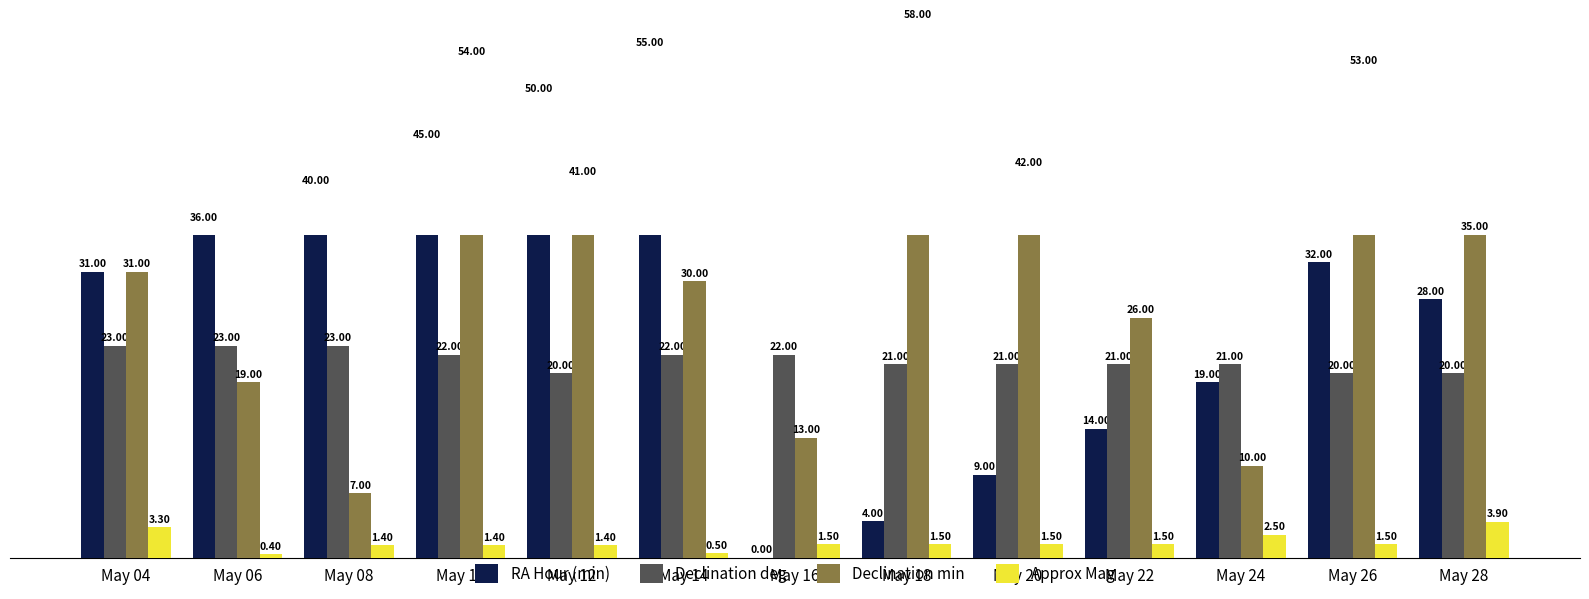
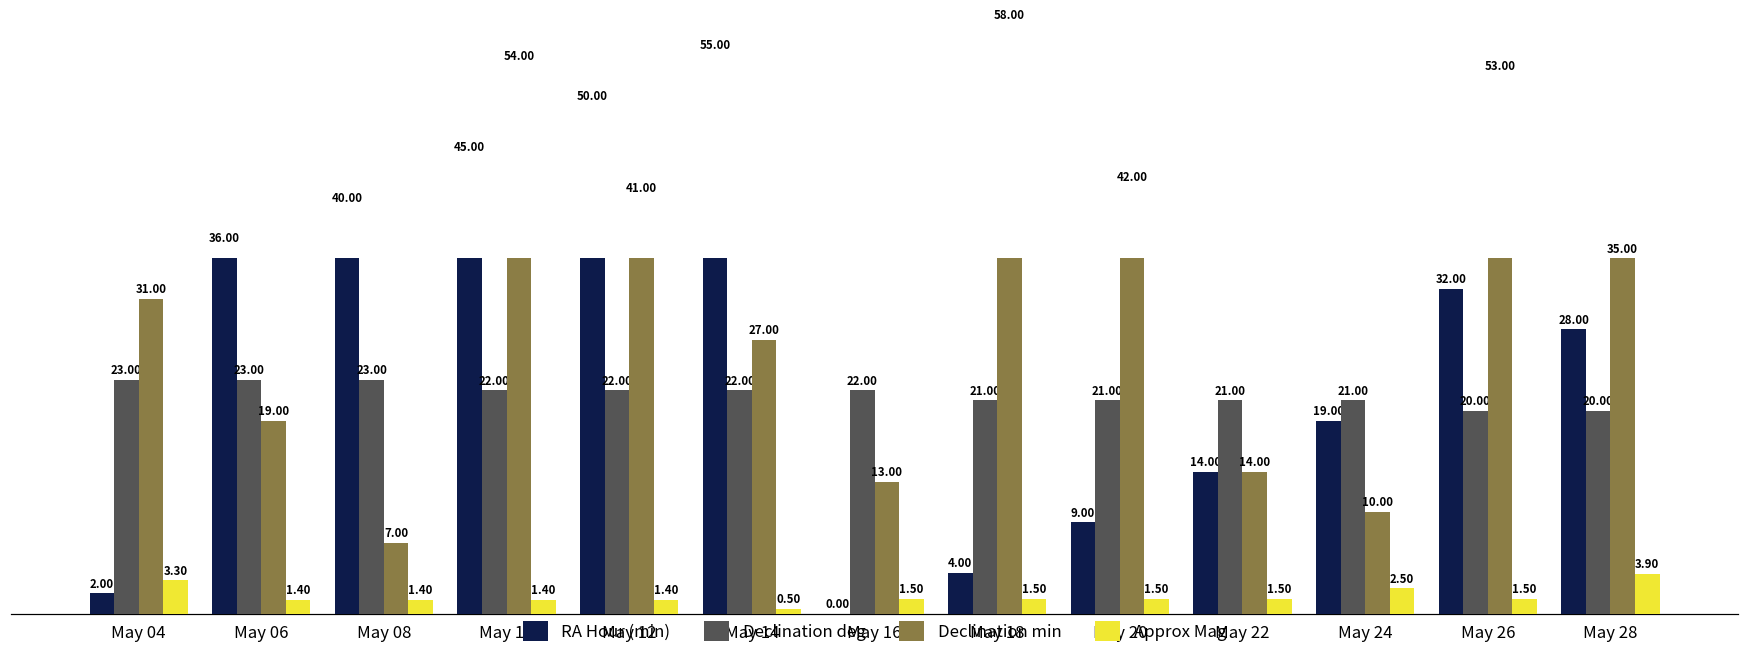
  {
    "RA Hour (min)": {
-     "May 04": 31.00,
+     "May 04": 2.00,
      "May 16": 0.00,
      "May 18": 4.00,
      "May 20": 9.00,
      "May 22": 14.00,
      "May 24": 19.00,
      "May 26": 32.00,
      "May 28": 28.00
    },
    "Declination deg": {
      "May 04": 23.00,
      "May 06": 23.00,
      "May 08": 23.00,
      "May 10": 22.00,
-     "May 12": 20.00,
+     "May 12": 22.00,
      "May 14": 22.00,
      "May 16": 22.00,
      "May 18": 21.00,
      "May 20": 21.00,
      "May 22": 21.00,
      "May 24": 21.00,
      "May 26": 20.00,
      "May 28": 20.00
    },
    "Declination min": {
      "May 04": 31.00,
      "May 06": 19.00,
      "May 08": 7.00,
-     "May 14": 30.00,
+     "May 14": 27.00,
      "May 16": 13.00,
-     "May 22": 26.00,
+     "May 22": 14.00,
      "May 24": 10.00,
      "May 28": 35.00
    },
    "Approx Mag": {
      "May 04": 3.30,
-     "May 06": 0.40,
+     "May 06": 1.40,
      "May 08": 1.40,
      "May 10": 1.40,
      "May 12": 1.40,
      "May 14": 0.50,
      "May 16": 1.50,
      "May 18": 1.50,
      "May 20": 1.50,
      "May 22": 1.50,
      "May 24": 2.50,
      "May 26": 1.50,
      "May 28": 3.90
    }
  }
